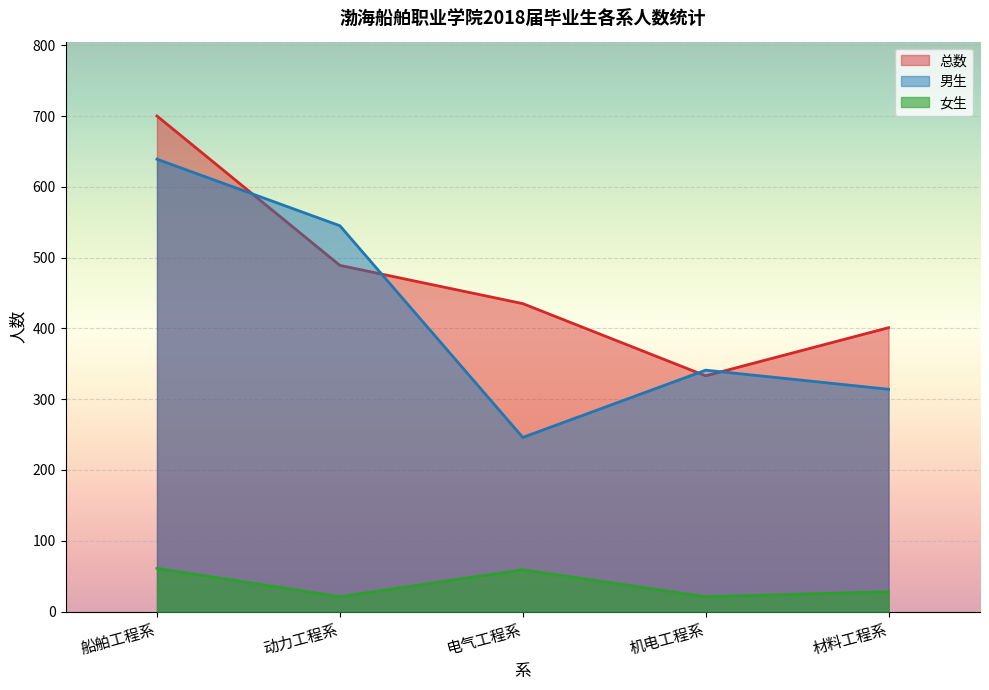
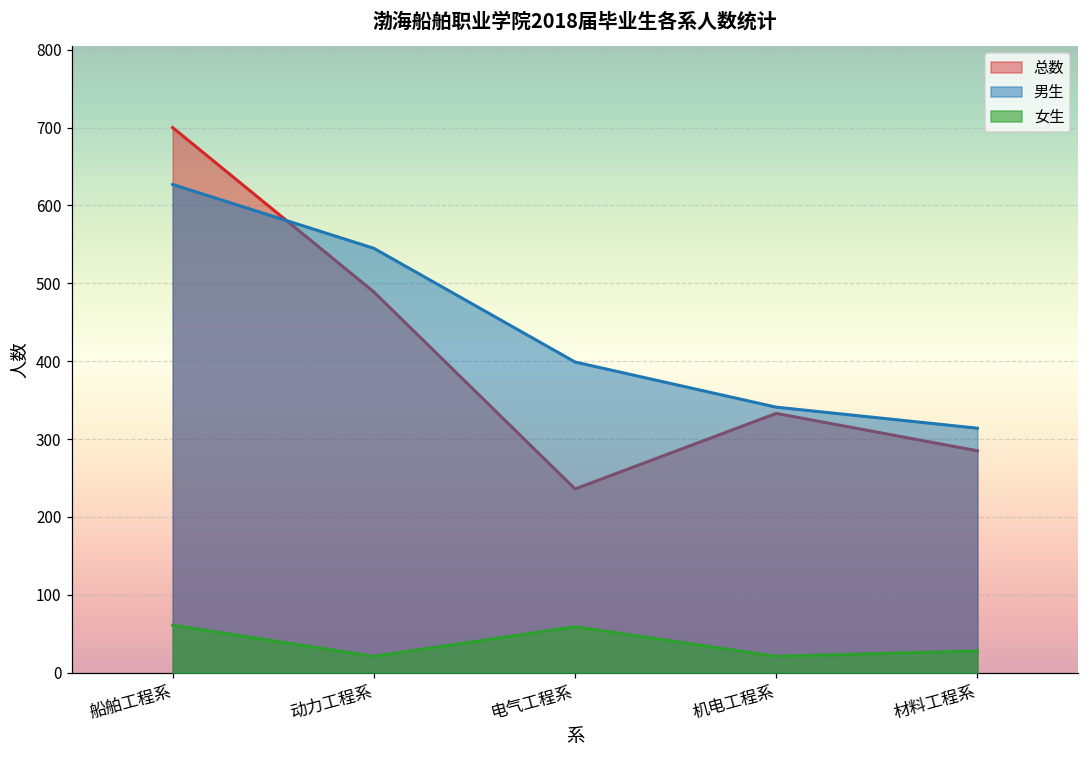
  {
    "总数": {
      "船舶工程系": 700,
      "动力工程系": 490,
-     "电气工程系": 440,
+     "电气工程系": 240,
      "机电工程系": 330,
-     "材料工程系": 400
+     "材料工程系": 290
    },
    "男生": {
-     "船舶工程系": 640,
+     "船舶工程系": 630,
      "动力工程系": 550,
-     "电气工程系": 250,
+     "电气工程系": 400,
      "机电工程系": 340,
      "材料工程系": 310
    },
    "女生": {
      "船舶工程系": 60,
      "动力工程系": 20,
      "电气工程系": 60,
      "机电工程系": 20,
      "材料工程系": 30
    }
  }
